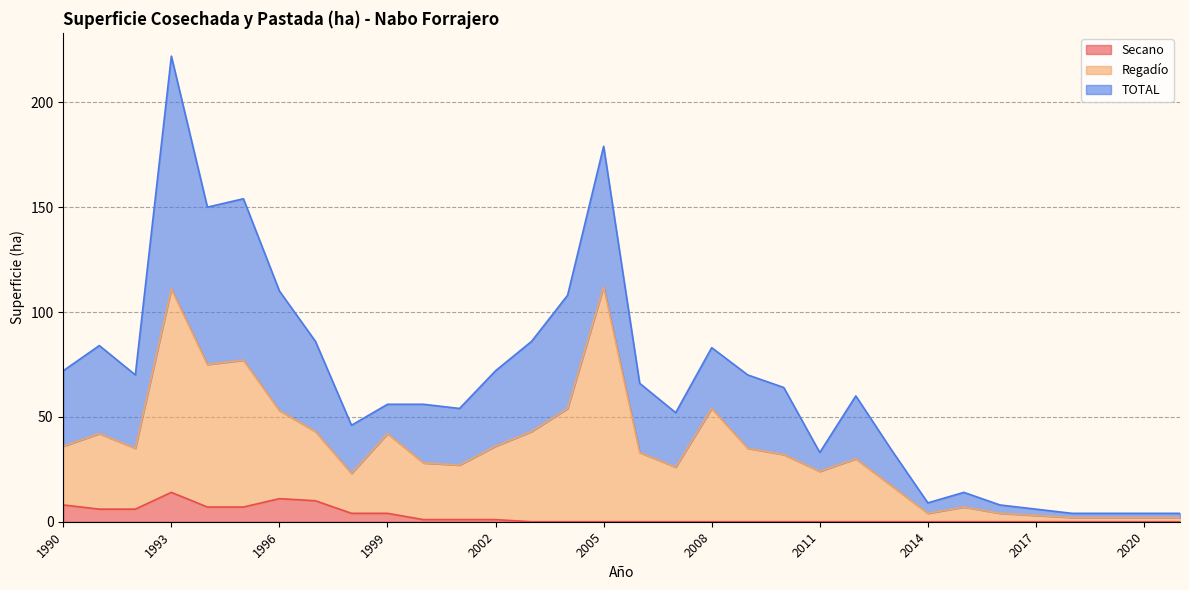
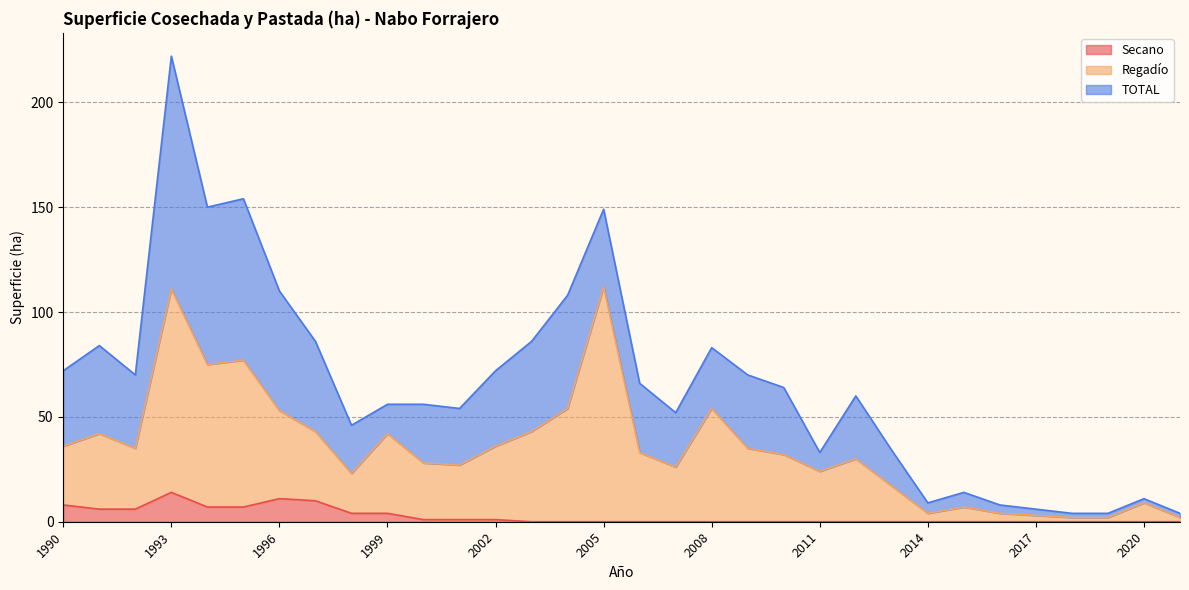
  {
    "Secano": {
      "1990": 8,
      "1993": 14,
      "1996": 11,
      "1999": 4,
      "2002": 1,
      "2005": 0,
      "2008": 0,
      "2011": 0,
      "2014": 0,
      "2017": 0,
      "2020": 0
    },
    "Regadío": {
      "1990": 28,
      "1993": 97,
      "1996": 42,
      "1999": 38,
      "2002": 35,
      "2005": 112,
      "2008": 54,
      "2011": 24,
      "2014": 4,
      "2017": 3,
-     "2020": 2
+     "2020": 9
    },
    "TOTAL": {
      "1990": 36,
      "1993": 111,
      "1996": 57,
      "1999": 14,
      "2002": 36,
-     "2005": 67,
+     "2005": 37,
      "2008": 29,
      "2011": 9,
      "2014": 5,
      "2017": 3,
      "2020": 2
    }
  }
